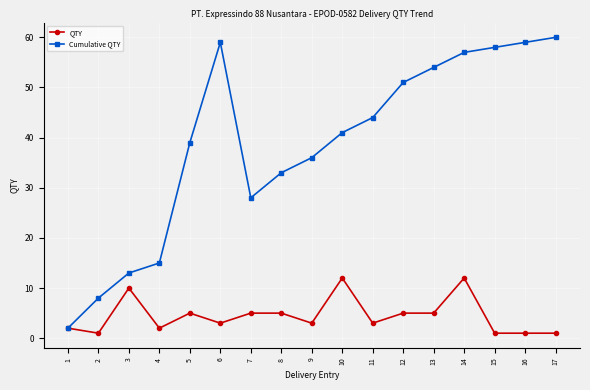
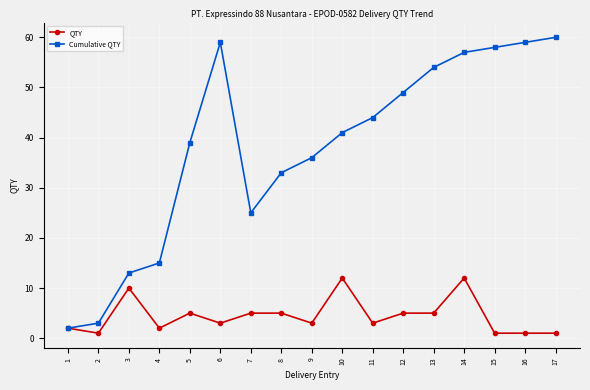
  {
    "QTY": {
      "2": 1,
      "3": 10,
      "4": 2,
      "5": 5,
      "6": 3,
      "7": 5,
      "8": 5,
      "9": 3,
      "10": 12,
      "11": 3,
      "12": 5,
      "13": 5,
      "14": 12,
      "15": 1,
      "16": 1,
      "17": 1
    },
    "Cumulative QTY": {
-     "2": 8,
+     "2": 3,
      "3": 13,
      "4": 15,
      "5": 39,
      "6": 59,
-     "7": 28,
+     "7": 25,
      "8": 33,
      "9": 36,
      "10": 41,
      "11": 44,
-     "12": 51,
+     "12": 49,
      "13": 54,
      "14": 57,
      "15": 58,
      "16": 59,
      "17": 60
    }
  }
